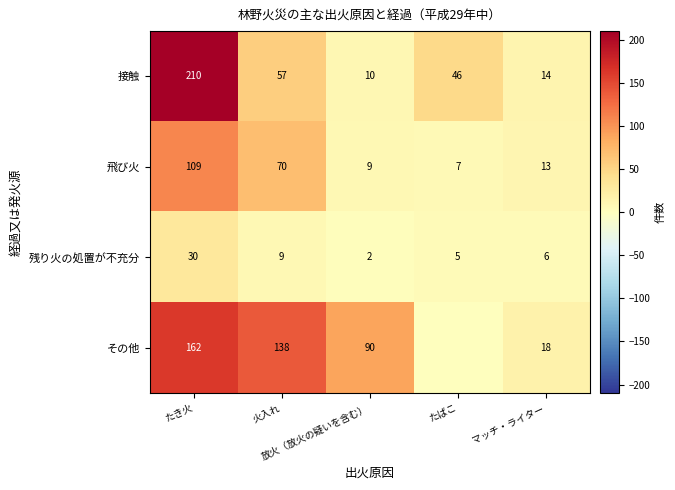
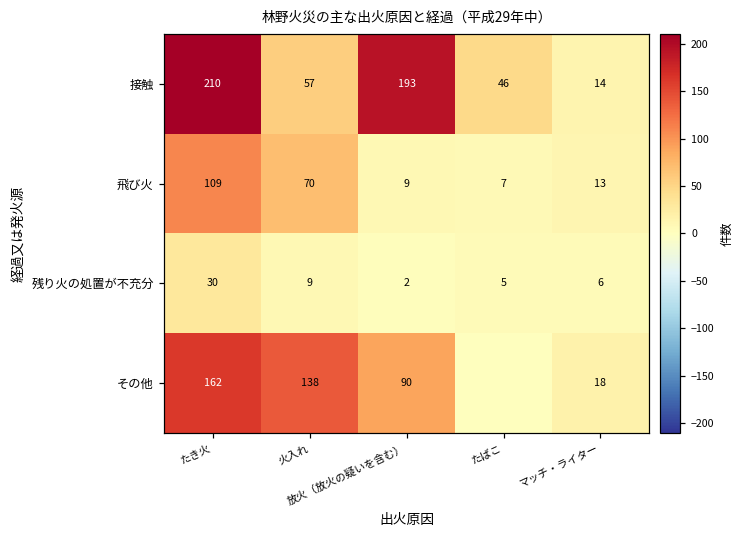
  {
    "接触": {
      "たき火": 210,
      "火入れ": 57,
-     "放火（放火の疑いを含む）": 10,
+     "放火（放火の疑いを含む）": 193,
      "たばこ": 46,
      "マッチ・ライター": 14
    },
    "飛び火": {
      "たき火": 109,
      "火入れ": 70,
      "放火（放火の疑いを含む）": 9,
      "たばこ": 7,
      "マッチ・ライター": 13
    },
    "残り火の処置が不充分": {
      "たき火": 30,
      "火入れ": 9,
      "放火（放火の疑いを含む）": 2,
      "たばこ": 5,
      "マッチ・ライター": 6
    },
    "その他": {
      "たき火": 162,
      "火入れ": 138,
      "放火（放火の疑いを含む）": 90,
      "マッチ・ライター": 18
    }
  }
